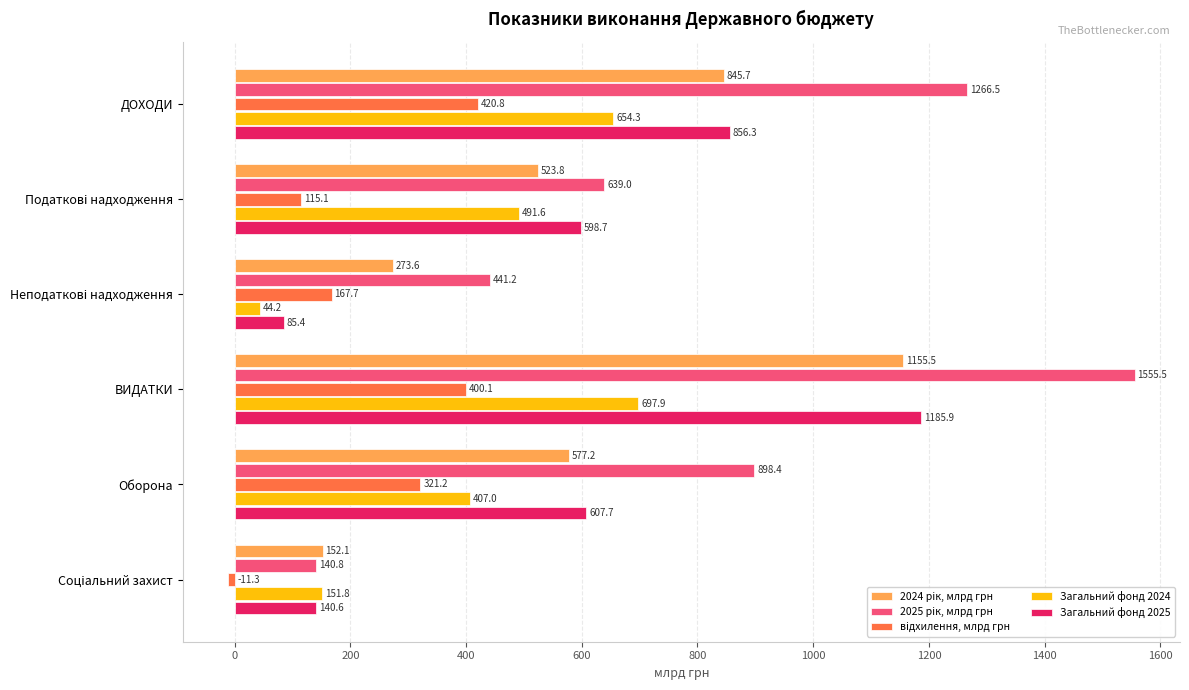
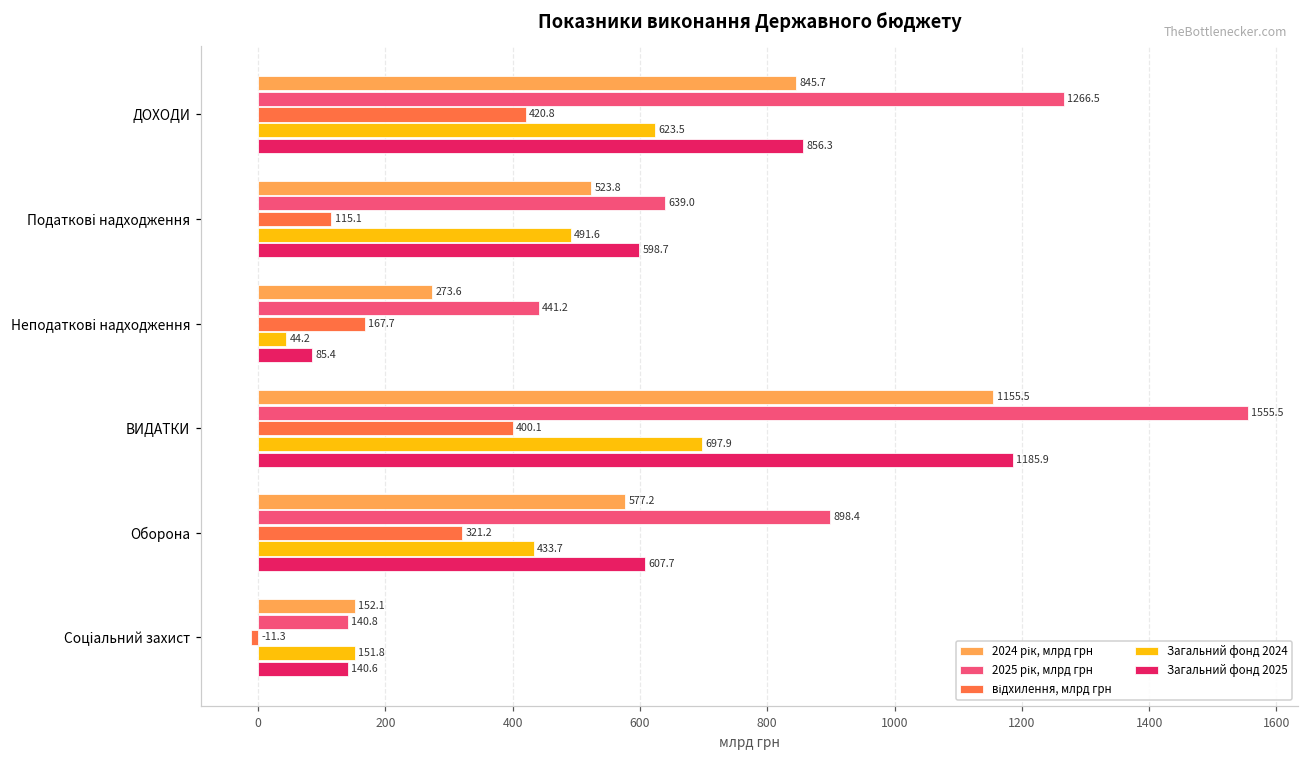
  {
    "Загальний фонд 2024": {
-     "ДОХОДИ": 654.3,
+     "ДОХОДИ": 623.5,
      "Податкові надходження": 491.6,
      "Неподаткові надходження": 44.2,
      "ВИДАТКИ": 697.9,
-     "Оборона": 407.0,
+     "Оборона": 433.7,
      "Соціальний захист": 151.8
    }
  }
